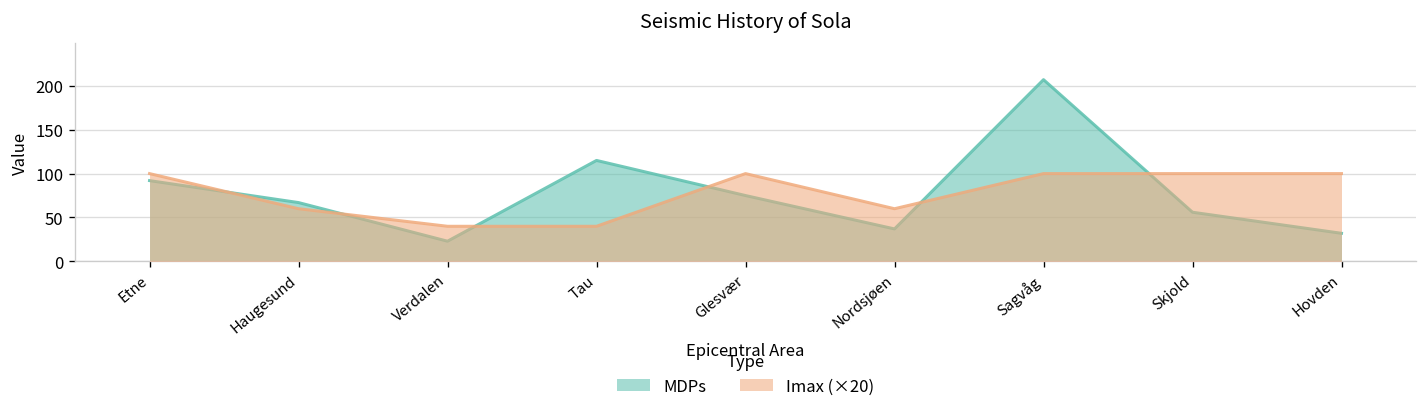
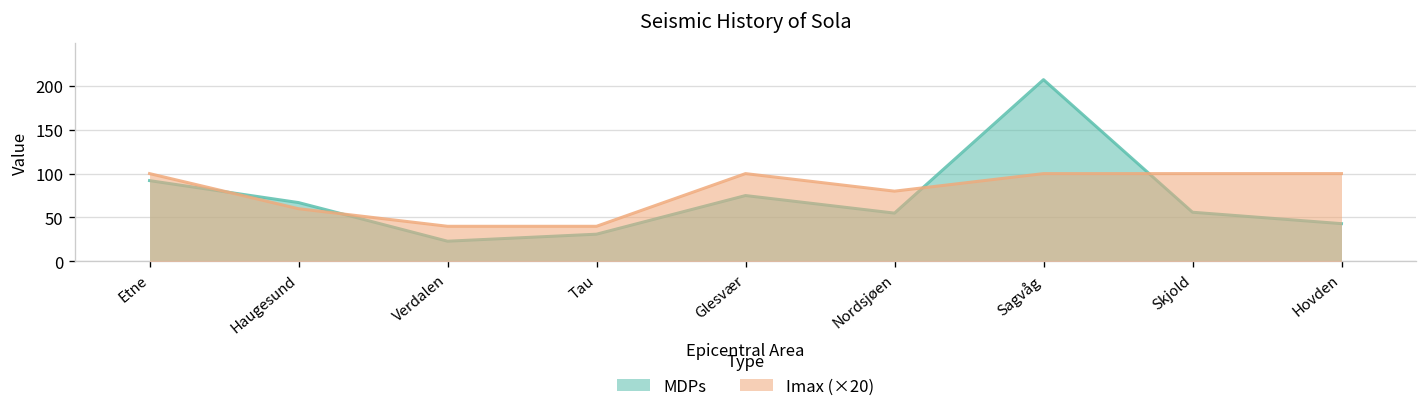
  {
    "MDPs": {
      "Etne": 90,
      "Haugesund": 70,
      "Verdalen": 20,
-     "Tau": 120,
+     "Tau": 30,
      "Glesvær": 80,
-     "Nordsjøen": 40,
+     "Nordsjøen": 60,
      "Sagvåg": 210,
      "Skjold": 60,
-     "Hovden": 30
+     "Hovden": 40
    },
    "Imax (×20)": {
      "Etne": 100,
      "Haugesund": 60,
      "Verdalen": 40,
      "Tau": 40,
      "Glesvær": 100,
-     "Nordsjøen": 60,
+     "Nordsjøen": 80,
      "Sagvåg": 100,
      "Skjold": 100,
      "Hovden": 100
    }
  }
